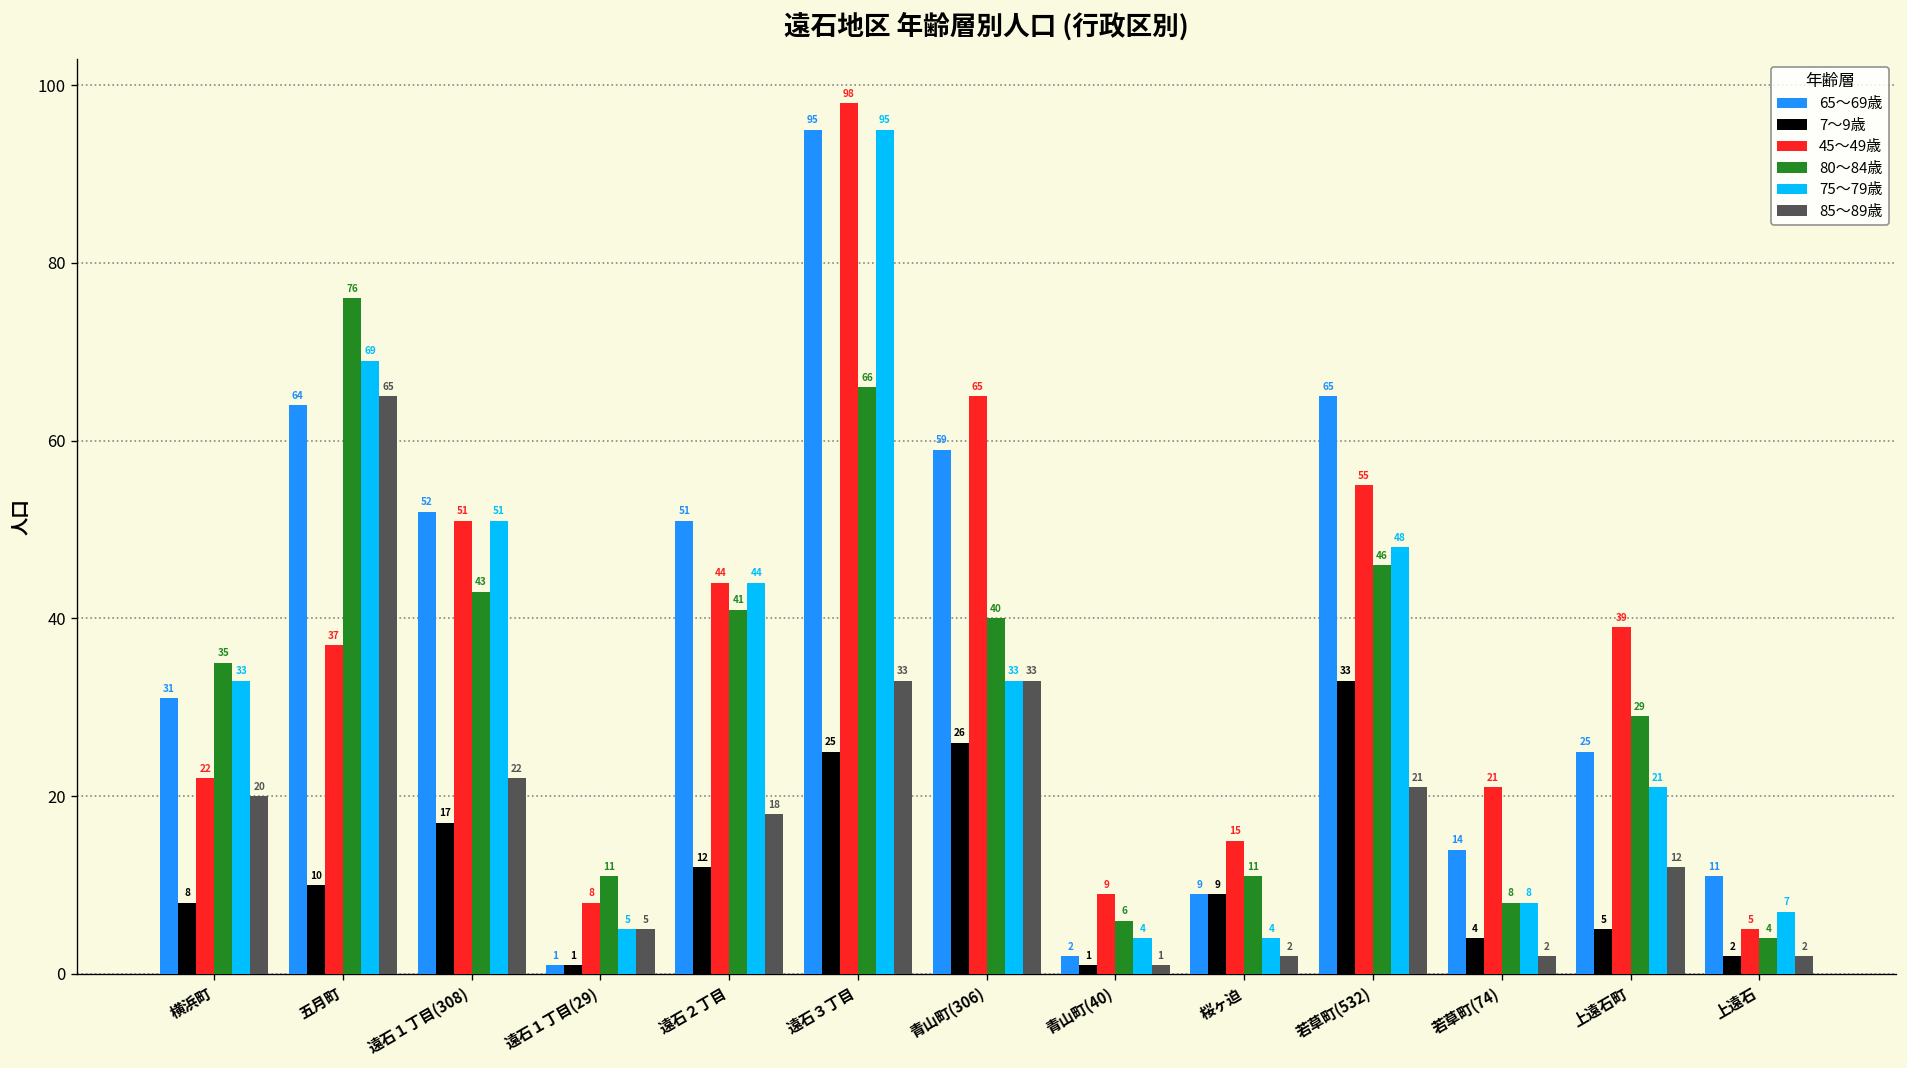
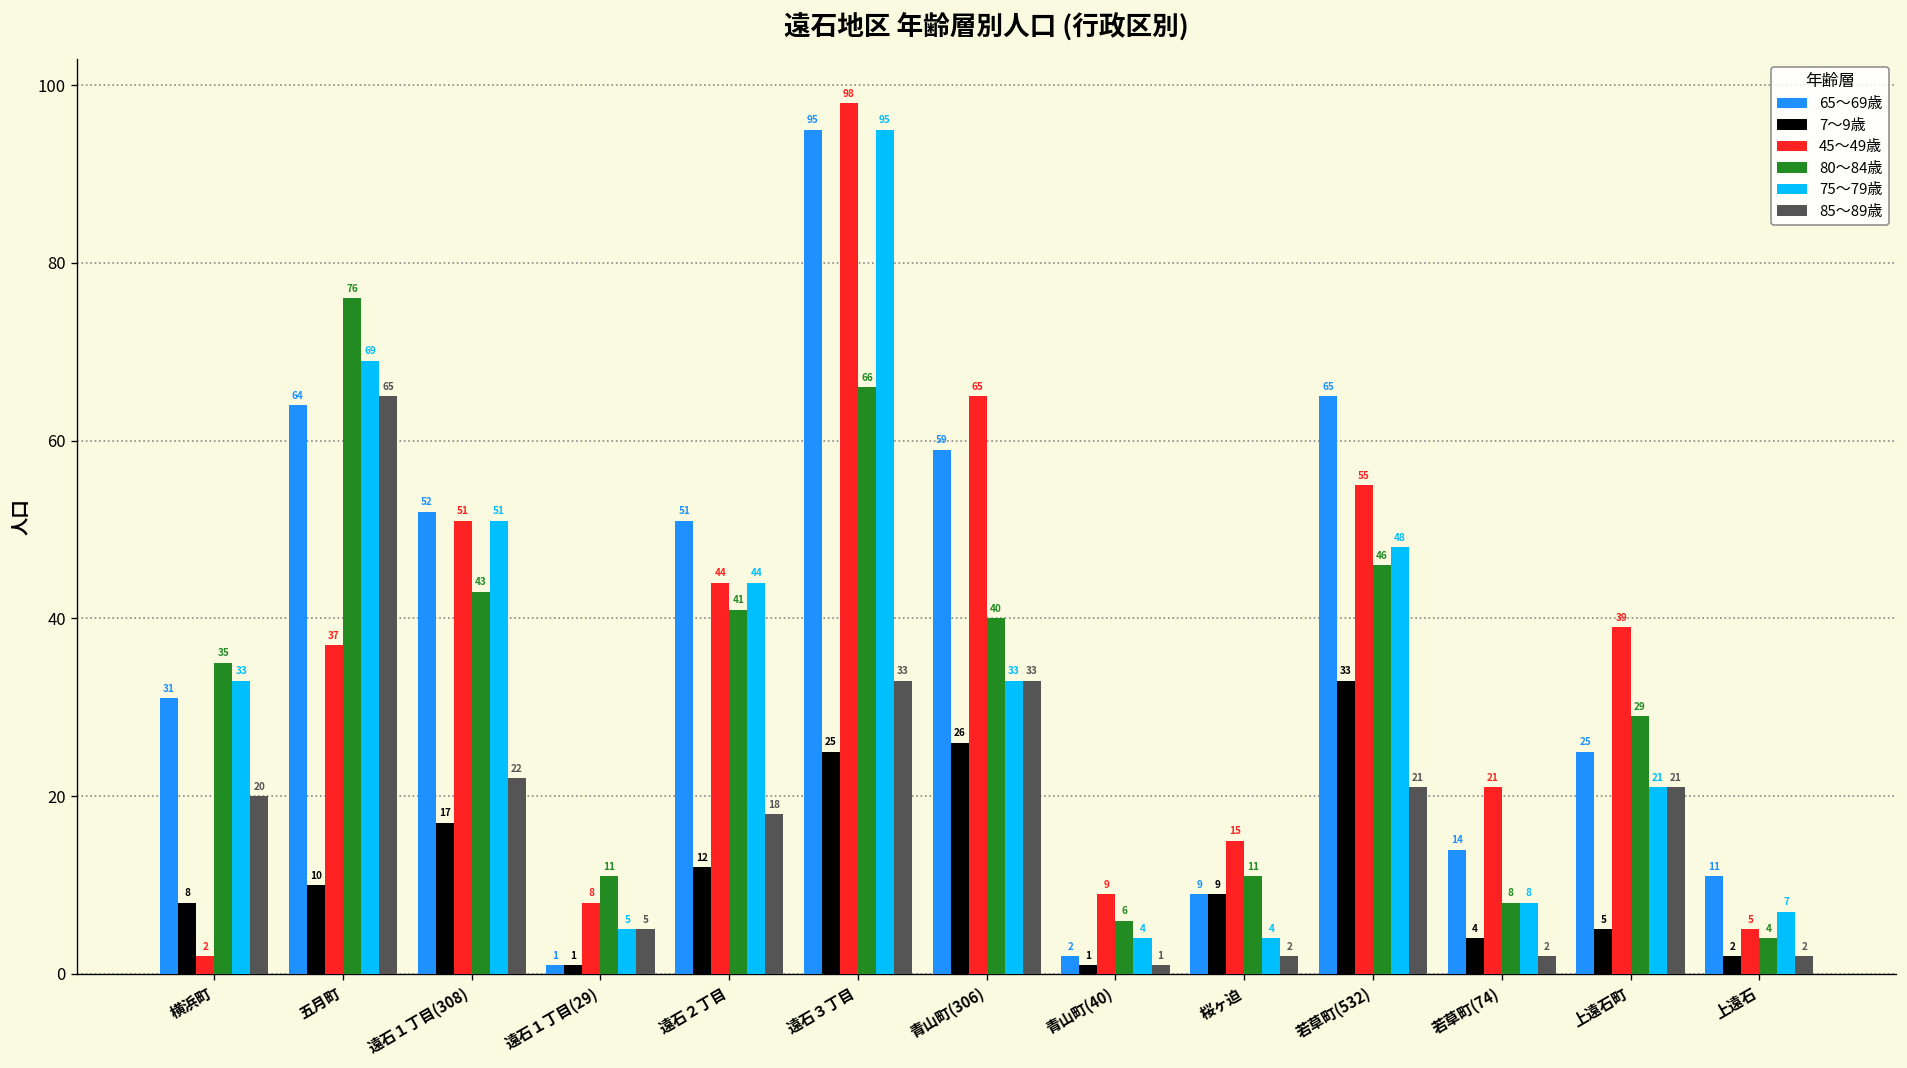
  {
    "7〜9歳": {
      "横浜町": 8,
      "五月町": 10,
      "遠石１丁目(308)": 17,
      "遠石１丁目(29)": 1,
      "遠石２丁目": 12,
      "遠石３丁目": 25,
      "青山町(306)": 26,
      "青山町(40)": 1,
      "桜ヶ迫": 9,
      "若草町(532)": 33,
      "若草町(74)": 4,
      "上遠石町": 5,
      "上遠石": 2
    },
    "45〜49歳": {
-     "横浜町": 22,
+     "横浜町": 2,
      "五月町": 37,
      "遠石１丁目(308)": 51,
      "遠石１丁目(29)": 8,
      "遠石２丁目": 44,
      "遠石３丁目": 98,
      "青山町(306)": 65,
      "青山町(40)": 9,
      "桜ヶ迫": 15,
      "若草町(532)": 55,
      "若草町(74)": 21,
      "上遠石町": 39,
      "上遠石": 5
    },
    "80〜84歳": {
      "横浜町": 35,
      "五月町": 76,
      "遠石１丁目(308)": 43,
      "遠石１丁目(29)": 11,
      "遠石２丁目": 41,
      "遠石３丁目": 66,
      "青山町(306)": 40,
      "青山町(40)": 6,
      "桜ヶ迫": 11,
      "若草町(532)": 46,
      "若草町(74)": 8,
      "上遠石町": 29,
      "上遠石": 4
    },
    "85〜89歳": {
      "横浜町": 20,
      "五月町": 65,
      "遠石１丁目(308)": 22,
      "遠石１丁目(29)": 5,
      "遠石２丁目": 18,
      "遠石３丁目": 33,
      "青山町(306)": 33,
      "青山町(40)": 1,
      "桜ヶ迫": 2,
      "若草町(532)": 21,
      "若草町(74)": 2,
-     "上遠石町": 12,
+     "上遠石町": 21,
      "上遠石": 2
    }
  }
